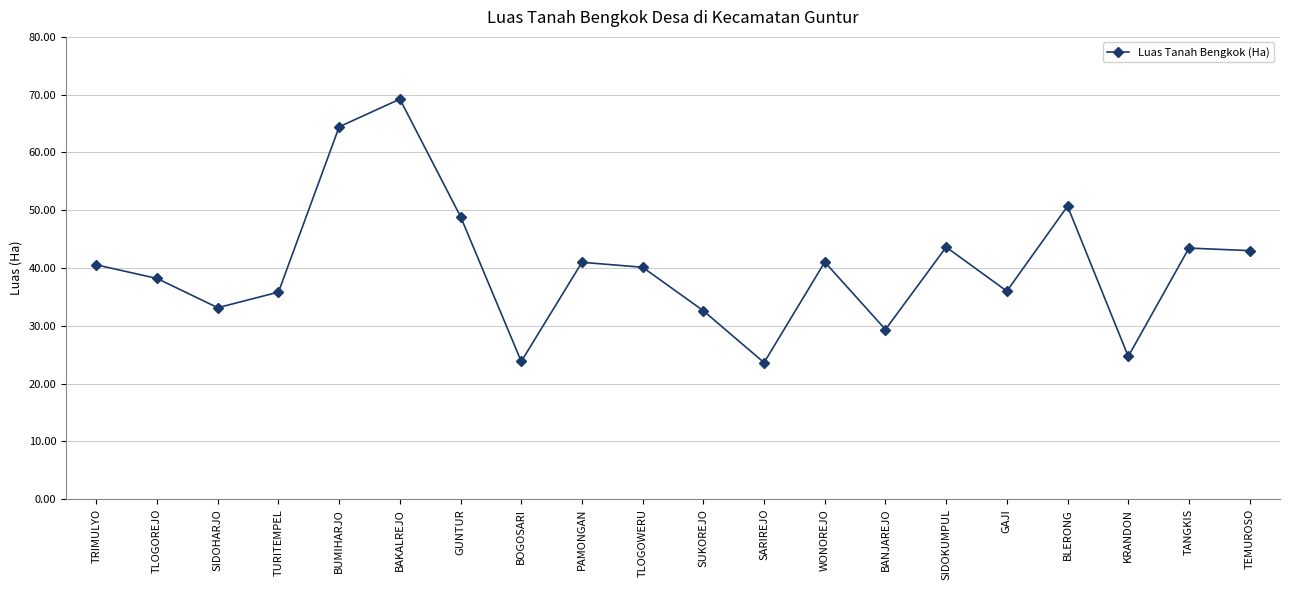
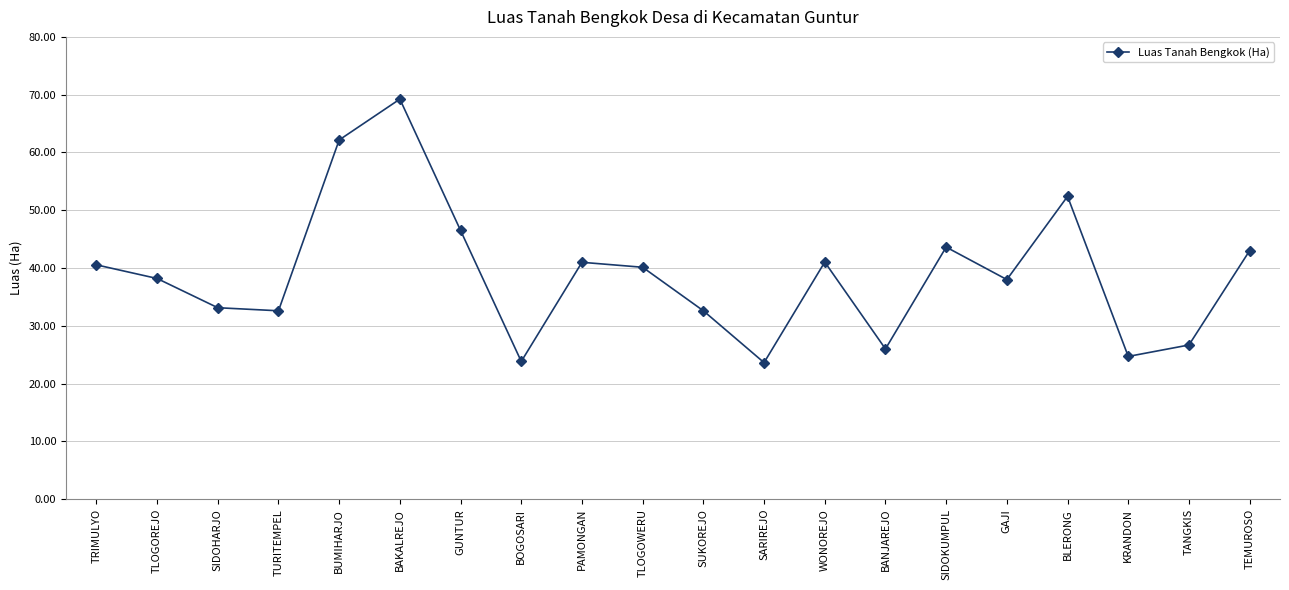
  {
    "TRIMULYO": 41,
    "TLOGOREJO": 38,
    "SIDOHARJO": 33,
-   "TURITEMPEL": 36,
-   "BUMIHARJO": 64,
+   "TURITEMPEL": 33,
+   "BUMIHARJO": 62,
    "BAKALREJO": 69,
-   "GUNTUR": 49,
+   "GUNTUR": 47,
    "BOGOSARI": 24,
    "PAMONGAN": 41,
    "TLOGOWERU": 40,
    "SUKOREJO": 33,
    "SARIREJO": 24,
    "WONOREJO": 41,
-   "BANJAREJO": 29,
+   "BANJAREJO": 26,
    "SIDOKUMPUL": 44,
-   "GAJI": 36,
-   "BLERONG": 51,
+   "GAJI": 38,
+   "BLERONG": 52,
    "KRANDON": 25,
-   "TANGKIS": 43,
+   "TANGKIS": 27,
    "TEMUROSO": 43
  }
